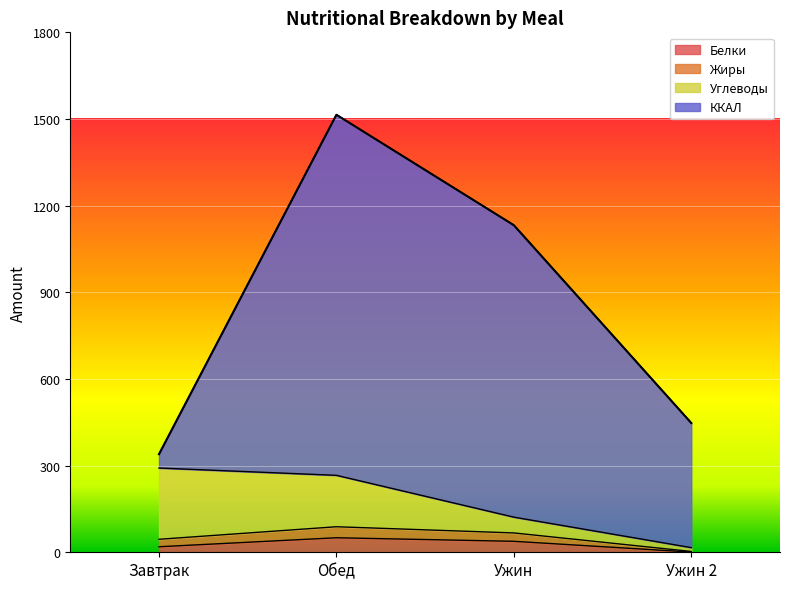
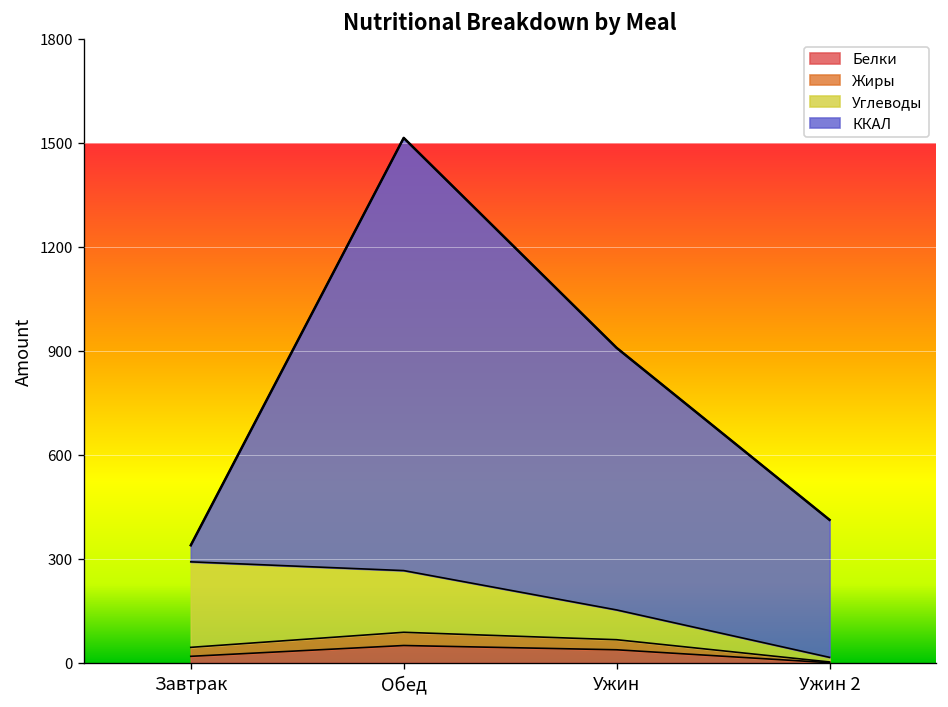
  {
    "Углеводы": {
      "Завтрак": 250,
      "Обед": 180,
-     "Ужин": 50,
+     "Ужин": 90,
      "Ужин 2": 10
    },
    "ККАЛ": {
      "Завтрак": 50,
      "Обед": 1250,
-     "Ужин": 1010,
-     "Ужин 2": 430
+     "Ужин": 760,
+     "Ужин 2": 400
    }
  }
